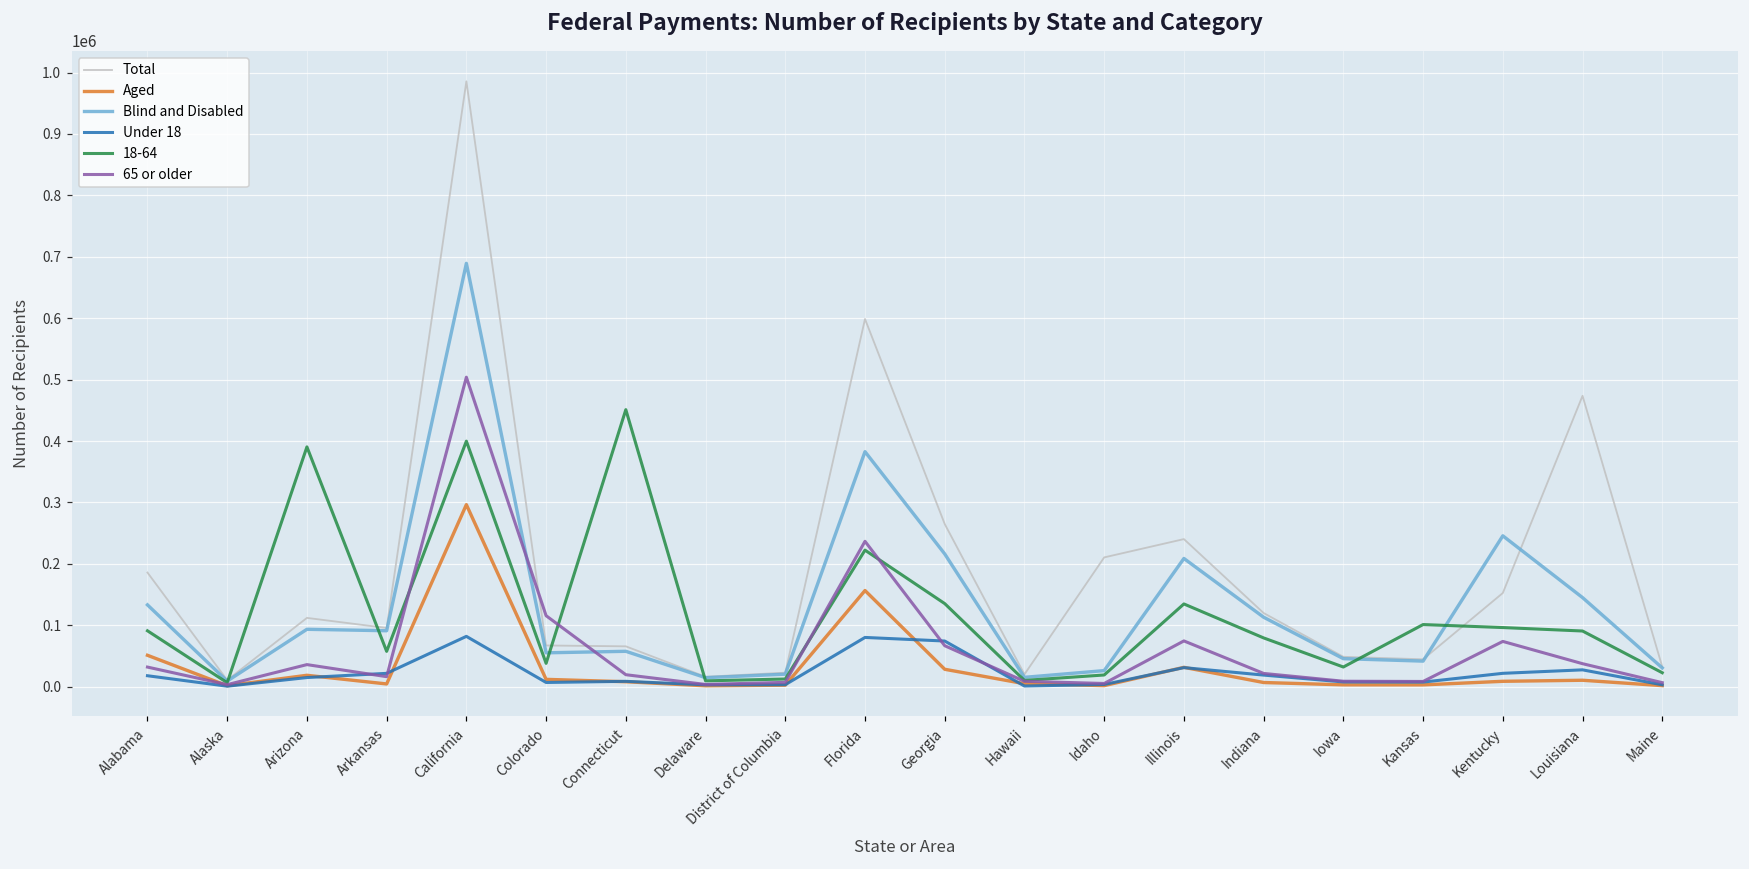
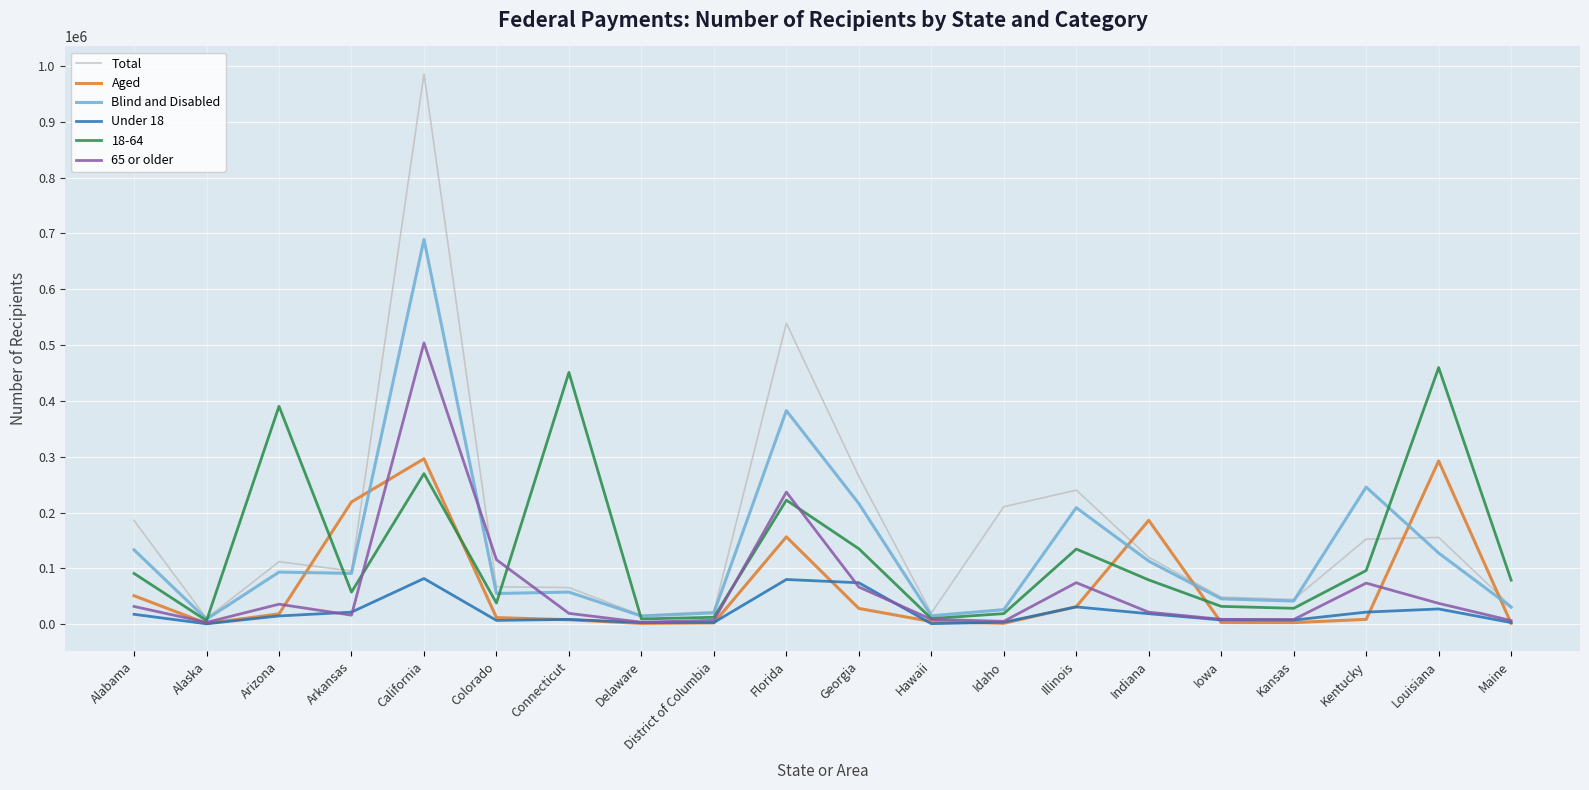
  {
    "Total": {
      "Alabama": 190000,
      "Arizona": 110000,
      "California": 990000,
      "Colorado": 70000,
      "Connecticut": 70000,
-     "Florida": 600000,
+     "Florida": 540000,
      "Georgia": 260000,
      "Hawaii": 20000,
      "Idaho": 210000,
      "Illinois": 240000,
      "Indiana": 120000,
      "Kentucky": 150000,
-     "Louisiana": 470000
+     "Louisiana": 160000
    },
    "Aged": {
      "Alabama": 50000,
-     "Arkansas": 0,
+     "Arkansas": 220000,
      "California": 300000,
      "Colorado": 10000,
      "Florida": 160000,
      "Georgia": 30000,
-     "Indiana": 10000,
+     "Indiana": 190000,
      "Iowa": 0,
      "Kentucky": 10000,
-     "Louisiana": 10000
+     "Louisiana": 290000
    },
    "Blind and Disabled": {
      "Alabama": 130000,
      "Arizona": 90000,
      "California": 690000,
      "Colorado": 60000,
      "Connecticut": 60000,
      "Florida": 380000,
      "Georgia": 220000,
      "Hawaii": 20000,
      "Idaho": 30000,
      "Illinois": 210000,
      "Indiana": 110000,
      "Kentucky": 250000,
-     "Louisiana": 150000
+     "Louisiana": 130000
    },
    "Under 18": {
      "Alabama": 20000,
      "Arkansas": 20000,
      "California": 80000,
      "Colorado": 10000,
      "Florida": 80000,
      "Georgia": 70000,
      "Kentucky": 20000,
      "Louisiana": 30000
    },
    "18-64": {
      "Alabama": 90000,
      "Arizona": 390000,
      "Arkansas": 60000,
-     "California": 400000,
+     "California": 270000,
      "Colorado": 40000,
      "Connecticut": 450000,
      "Delaware": 10000,
      "District of Columbia": 10000,
      "Florida": 220000,
      "Georgia": 140000,
      "Idaho": 20000,
      "Illinois": 130000,
      "Indiana": 80000,
      "Iowa": 30000,
-     "Kansas": 100000,
+     "Kansas": 30000,
      "Kentucky": 100000,
-     "Louisiana": 90000,
-     "Maine": 20000
+     "Louisiana": 460000,
+     "Maine": 80000
    },
    "65 or older": {
      "Alabama": 30000,
      "Arizona": 40000,
      "Arkansas": 20000,
      "California": 500000,
      "Colorado": 120000,
      "Connecticut": 20000,
      "Florida": 240000,
      "Georgia": 70000,
      "Illinois": 70000,
      "Kentucky": 70000,
      "Louisiana": 40000
    }
  }
